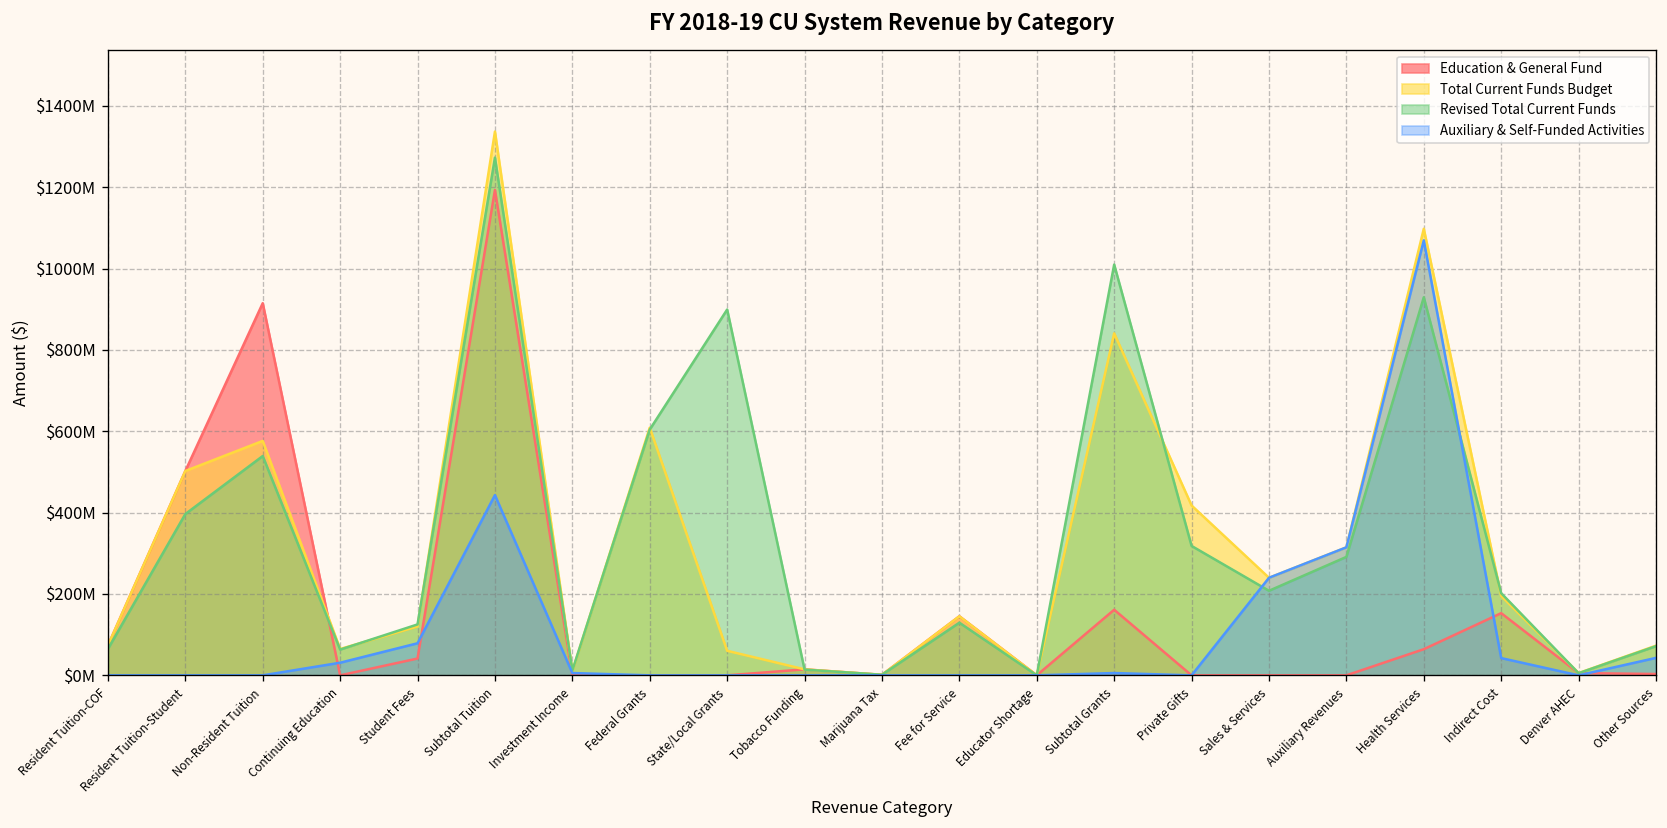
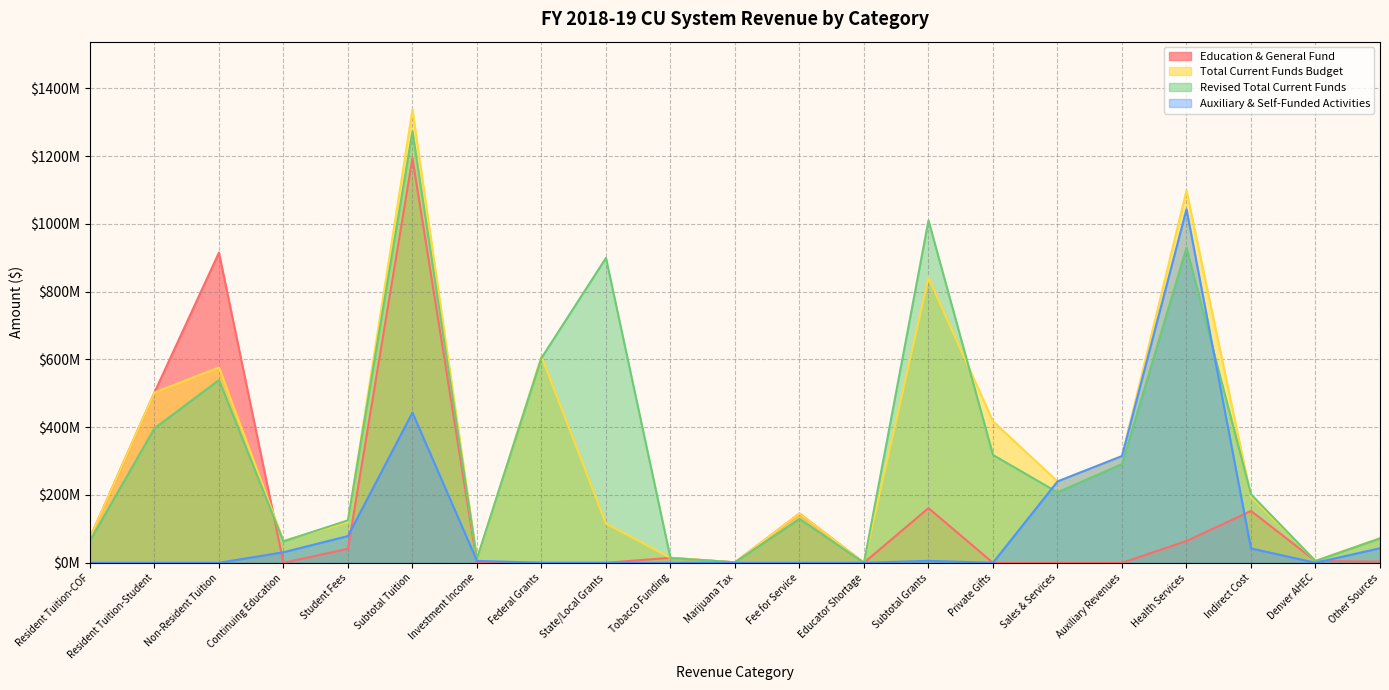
  {
    "Education & General Fund": {
      "Non-Resident Tuition": "$920000000",
      "Continuing Education": "$0",
      "Student Fees": "$40000000",
      "Subtotal Tuition": "$1190000000",
      "Subtotal Grants": "$160000000",
      "Sales & Services": "$0",
      "Auxiliary Revenues": "$0",
      "Health Services": "$60000000",
      "Indirect Cost": "$150000000",
      "Other Sources": "$0"
    },
    "Total Current Funds Budget": {
      "Non-Resident Tuition": "$580000000",
      "Subtotal Tuition": "$1340000000",
-     "State/Local Grants": "$60000000",
+     "State/Local Grants": "$120000000",
      "Subtotal Grants": "$840000000",
      "Private Gifts": "$420000000",
      "Health Services": "$1100000000"
    },
    "Revised Total Current Funds": {
      "Resident Tuition-COF": "$60000000",
      "Resident Tuition-Student": "$400000000",
      "Non-Resident Tuition": "$540000000",
      "Subtotal Tuition": "$1270000000",
      "State/Local Grants": "$900000000",
      "Fee for Service": "$130000000",
      "Subtotal Grants": "$1010000000",
      "Private Gifts": "$320000000",
      "Sales & Services": "$210000000",
      "Auxiliary Revenues": "$290000000",
      "Health Services": "$930000000"
    },
    "Auxiliary & Self-Funded Activities": {
      "Resident Tuition-COF": "$0",
      "Resident Tuition-Student": "$0",
      "Non-Resident Tuition": "$0",
      "Continuing Education": "$30000000",
      "Student Fees": "$80000000",
      "Subtotal Tuition": "$440000000",
      "Tobacco Funding": "$0",
      "Fee for Service": "$0",
      "Subtotal Grants": "$10000000",
-     "Health Services": "$1070000000",
+     "Health Services": "$1040000000",
      "Indirect Cost": "$40000000",
      "Other Sources": "$40000000"
    }
  }
